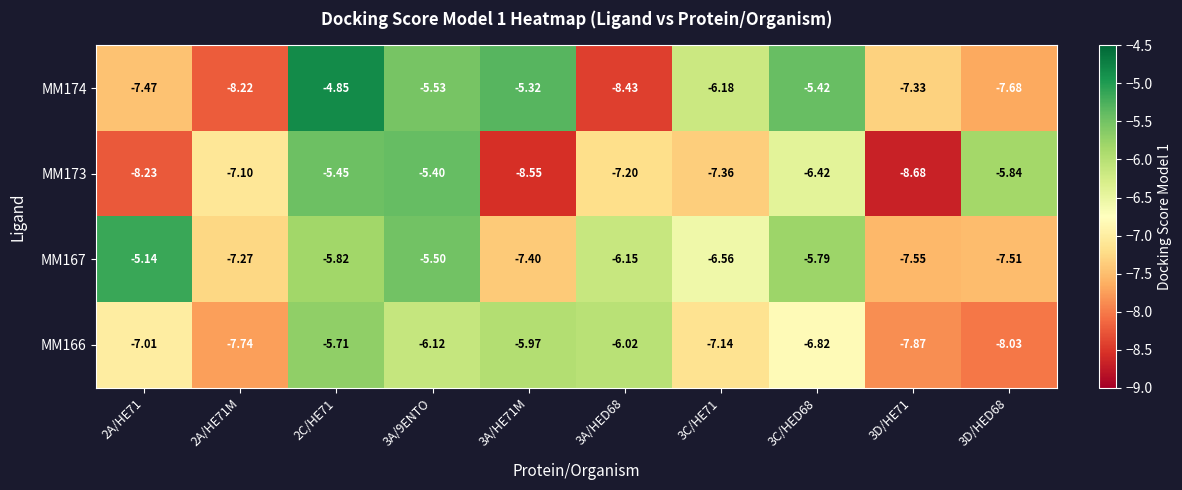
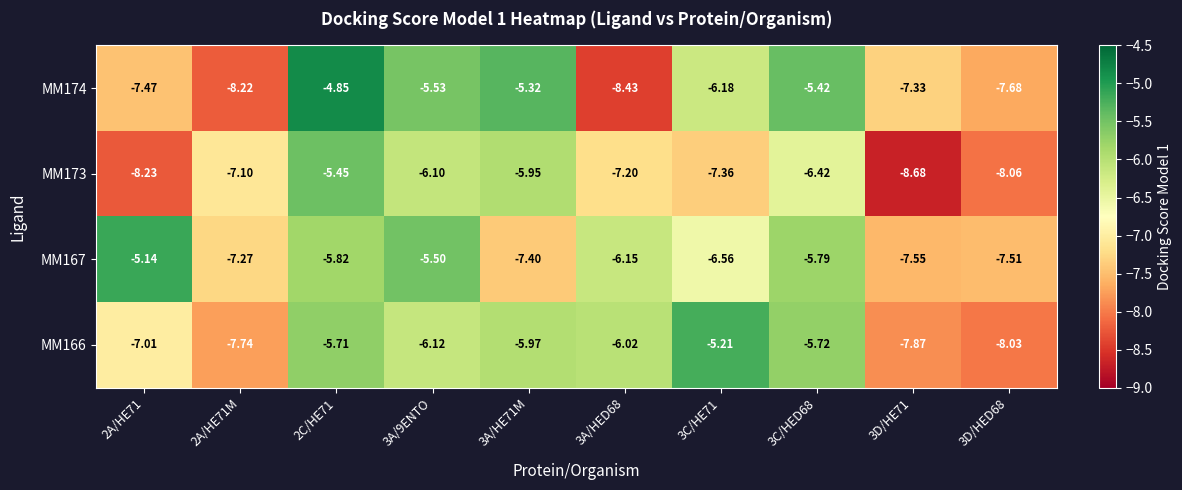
  {
    "MM174": {
      "2A/HE71": -7.47,
      "2A/HE71M": -8.22,
      "2C/HE71": -4.85,
      "3A/9ENTO": -5.53,
      "3A/HE71M": -5.32,
      "3A/HED68": -8.43,
      "3C/HE71": -6.18,
      "3C/HED68": -5.42,
      "3D/HE71": -7.33,
      "3D/HED68": -7.68
    },
    "MM173": {
      "2A/HE71": -8.23,
      "2A/HE71M": -7.10,
      "2C/HE71": -5.45,
-     "3A/9ENTO": -5.40,
-     "3A/HE71M": -8.55,
+     "3A/9ENTO": -6.10,
+     "3A/HE71M": -5.95,
      "3A/HED68": -7.20,
      "3C/HE71": -7.36,
      "3C/HED68": -6.42,
      "3D/HE71": -8.68,
-     "3D/HED68": -5.84
+     "3D/HED68": -8.06
    },
    "MM167": {
      "2A/HE71": -5.14,
      "2A/HE71M": -7.27,
      "2C/HE71": -5.82,
      "3A/9ENTO": -5.50,
      "3A/HE71M": -7.40,
      "3A/HED68": -6.15,
      "3C/HE71": -6.56,
      "3C/HED68": -5.79,
      "3D/HE71": -7.55,
      "3D/HED68": -7.51
    },
    "MM166": {
      "2A/HE71": -7.01,
      "2A/HE71M": -7.74,
      "2C/HE71": -5.71,
      "3A/9ENTO": -6.12,
      "3A/HE71M": -5.97,
      "3A/HED68": -6.02,
-     "3C/HE71": -7.14,
-     "3C/HED68": -6.82,
+     "3C/HE71": -5.21,
+     "3C/HED68": -5.72,
      "3D/HE71": -7.87,
      "3D/HED68": -8.03
    }
  }
